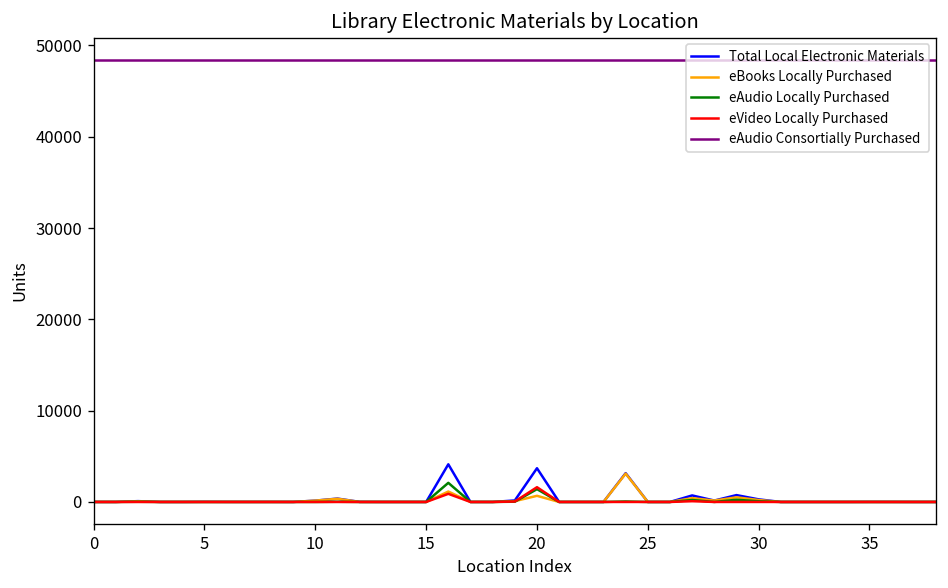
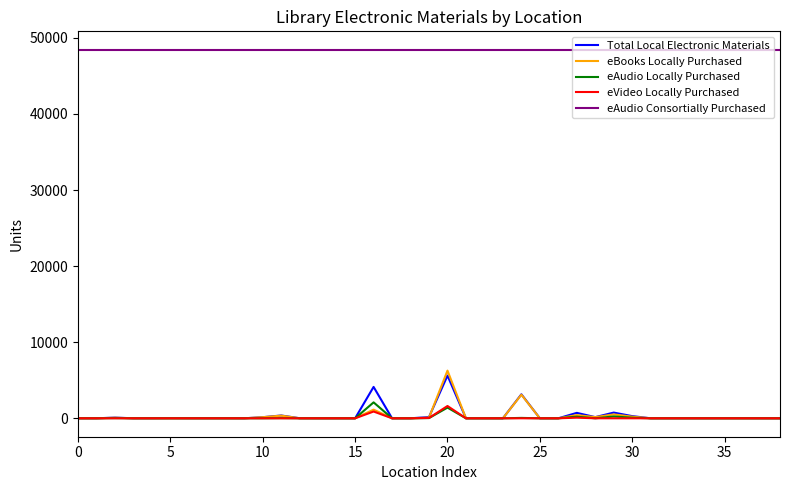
  {
    "Total Local Electronic Materials": {
-     "20": 4000
+     "20": 6000
    },
    "eBooks Locally Purchased": {
-     "20": 1000
+     "20": 6000
    },
    "eAudio Consortially Purchased": {
      "0": 48000,
      "5": 48000,
      "10": 48000,
      "15": 48000,
      "20": 48000,
      "25": 48000
    }
  }
